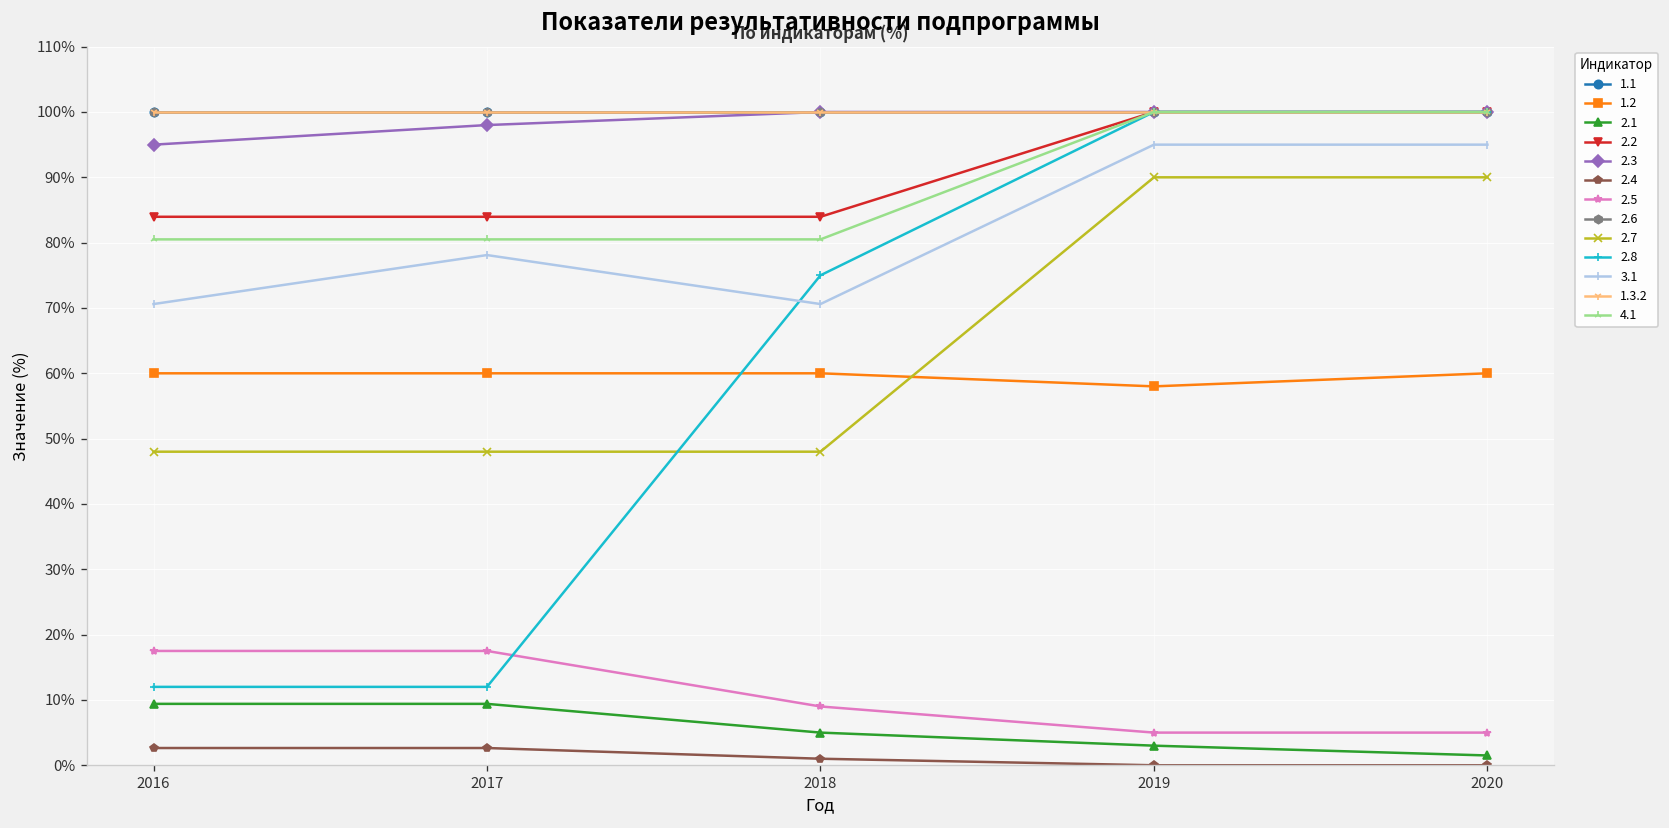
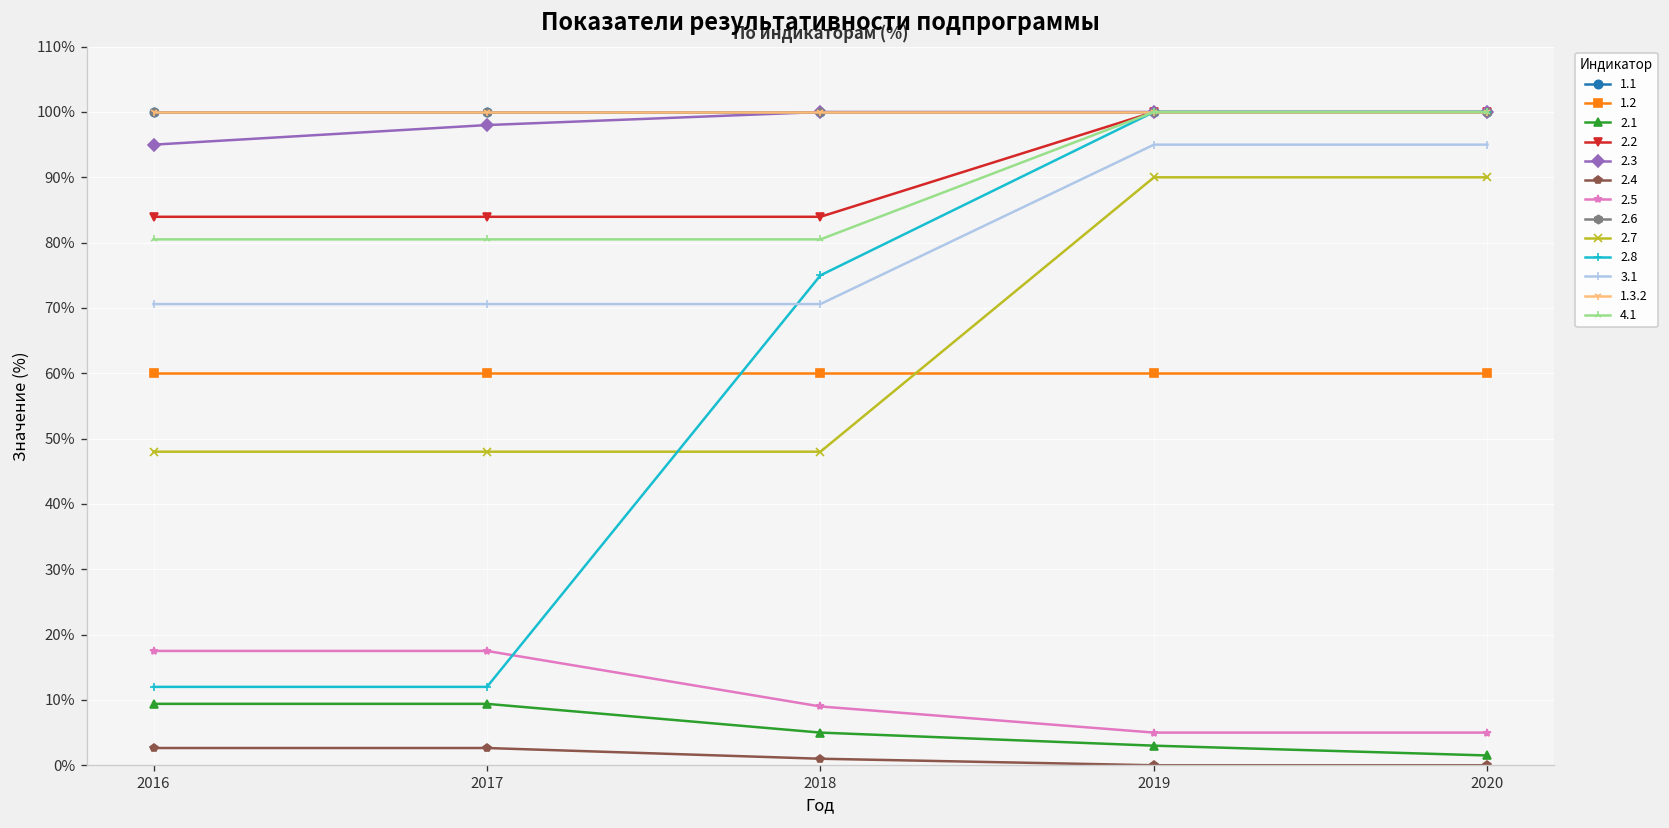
  {
    "1.3.2": {
      "2016": "100%",
      "2017": "100%"
    },
    "1.2": {
      "2016": "60%",
      "2017": "60%",
      "2018": "60%",
-     "2019": "58%",
+     "2019": "60%",
      "2020": "60%"
    },
    "2.1": {
      "2016": "9%",
      "2017": "9%",
      "2018": "5%",
      "2019": "3%",
      "2020": "2%"
    },
    "2.2": {
      "2016": "84%",
      "2017": "84%",
      "2018": "84%"
    },
    "2.3": {
      "2016": "95%",
      "2017": "98%"
    },
    "2.4": {
      "2016": "3%",
      "2017": "3%",
      "2018": "1%",
      "2019": "0%",
      "2020": "0%"
    },
    "2.5": {
      "2016": "18%",
      "2017": "18%",
      "2018": "9%",
      "2019": "5%",
      "2020": "5%"
    },
    "2.7": {
      "2016": "48%",
      "2017": "48%",
      "2018": "48%",
      "2019": "90%",
      "2020": "90%"
    },
    "2.8": {
      "2016": "12%",
      "2017": "12%",
      "2018": "75%"
    },
    "3.1": {
      "2016": "71%",
-     "2017": "78%",
+     "2017": "71%",
      "2018": "71%",
      "2019": "95%",
      "2020": "95%"
    },
    "4.1": {
      "2016": "81%",
      "2017": "81%",
      "2018": "81%"
    }
  }
